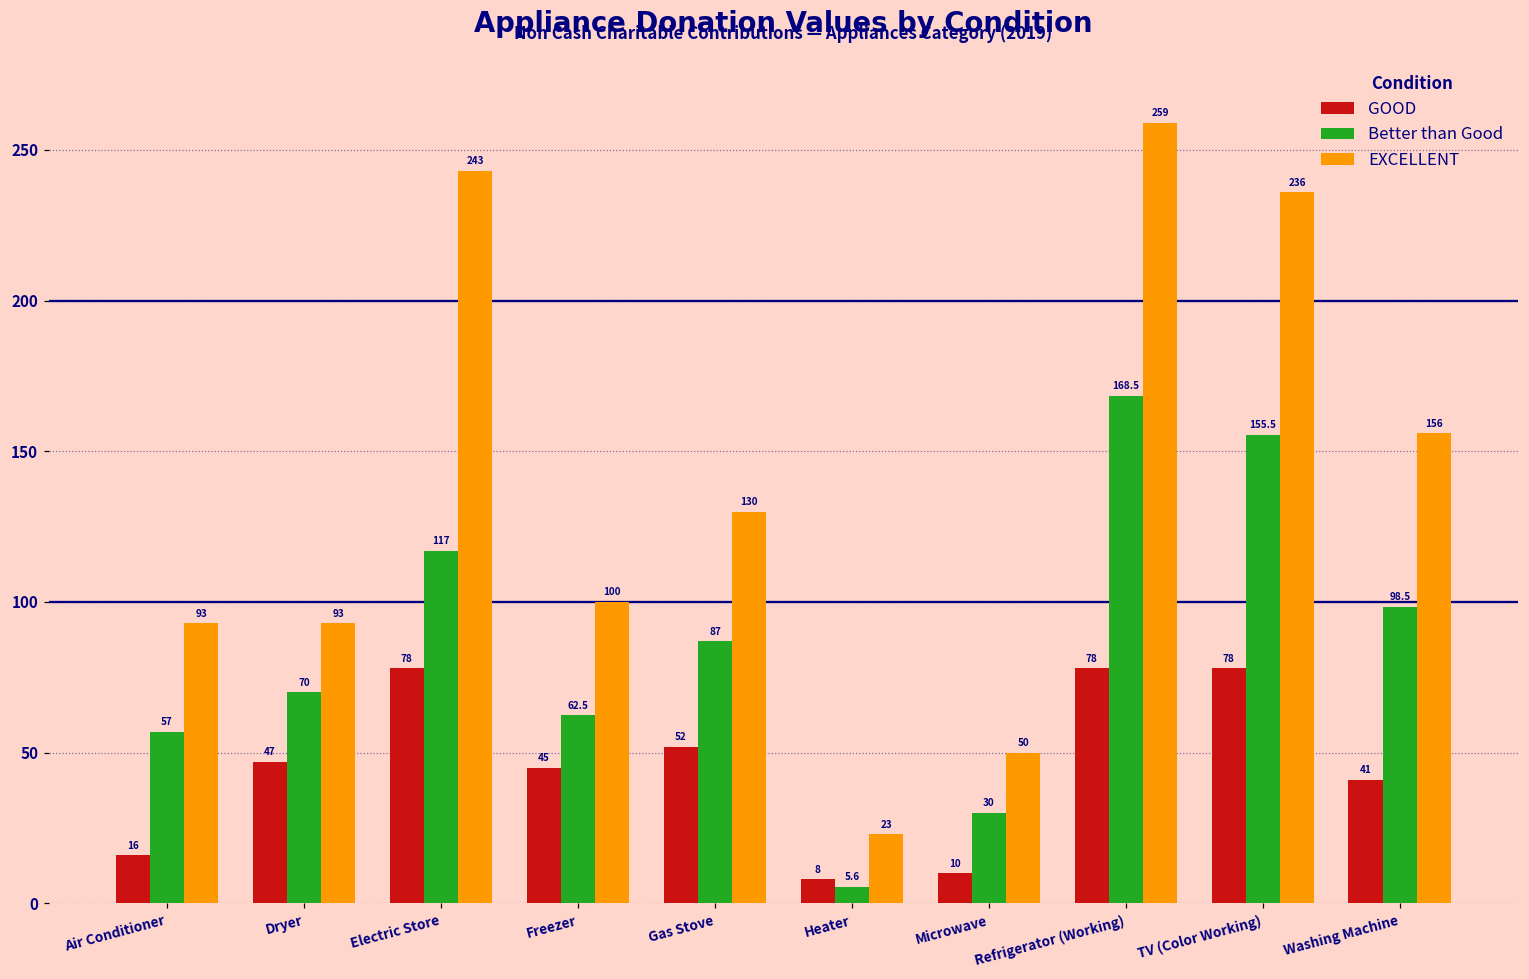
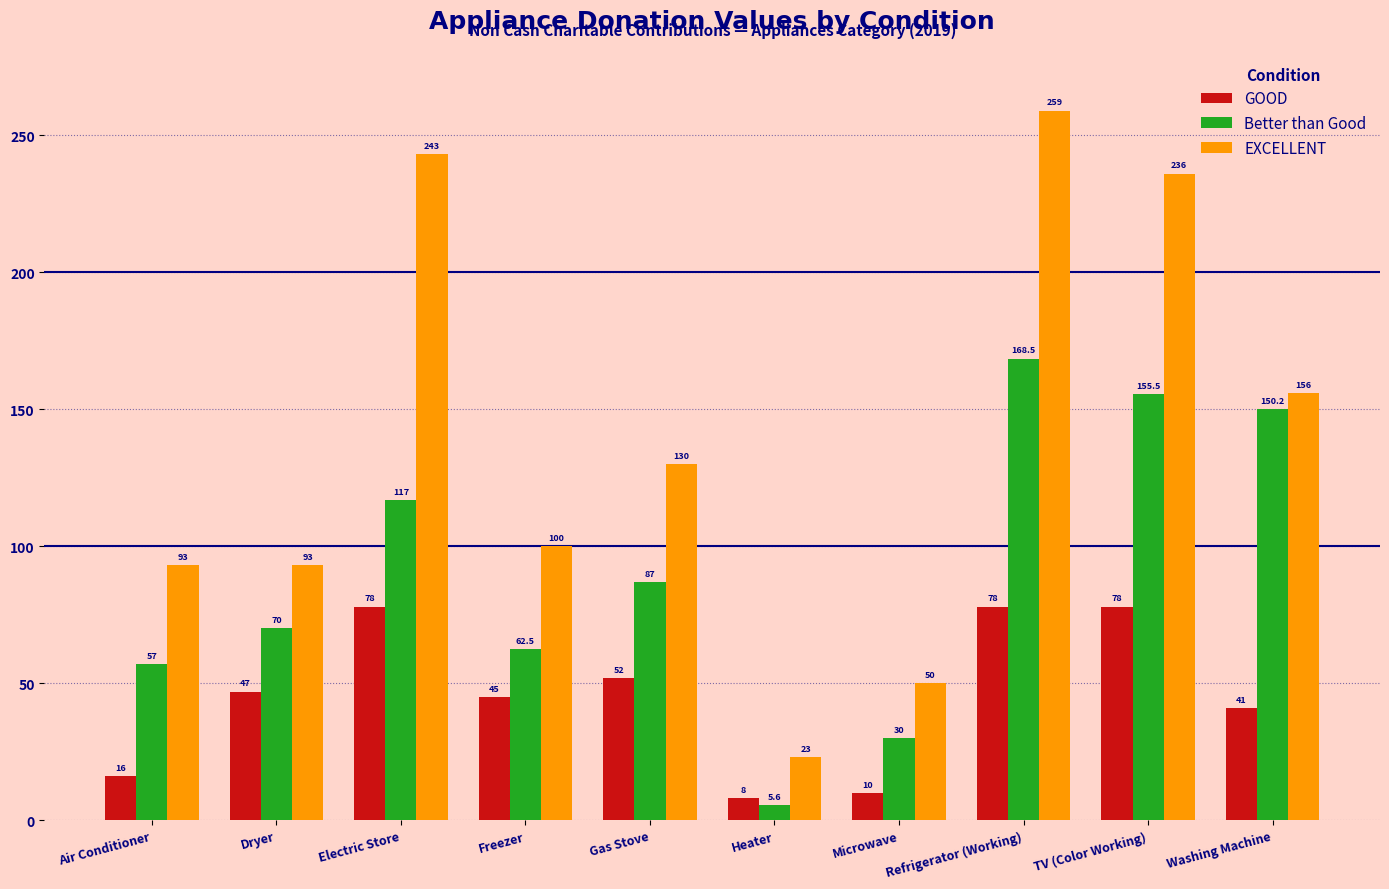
  {
    "GOOD": {
      "Air Conditioner": 16,
      "Dryer": 47,
      "Electric Store": 78,
      "Freezer": 45,
      "Gas Stove": 52,
      "Heater": 8,
      "Microwave": 10,
      "Refrigerator (Working)": 78,
      "TV (Color Working)": 78,
      "Washing Machine": 41
    },
    "Better than Good": {
      "Air Conditioner": 57,
      "Dryer": 70,
      "Electric Store": 117,
      "Freezer": 62.5,
      "Gas Stove": 87,
      "Heater": 5.6,
      "Microwave": 30,
      "Refrigerator (Working)": 168.5,
      "TV (Color Working)": 155.5,
-     "Washing Machine": 98.5
+     "Washing Machine": 150.2
    },
    "EXCELLENT": {
      "Air Conditioner": 93,
      "Dryer": 93,
      "Electric Store": 243,
      "Freezer": 100,
      "Gas Stove": 130,
      "Heater": 23,
      "Microwave": 50,
      "Refrigerator (Working)": 259,
      "TV (Color Working)": 236,
      "Washing Machine": 156
    }
  }
